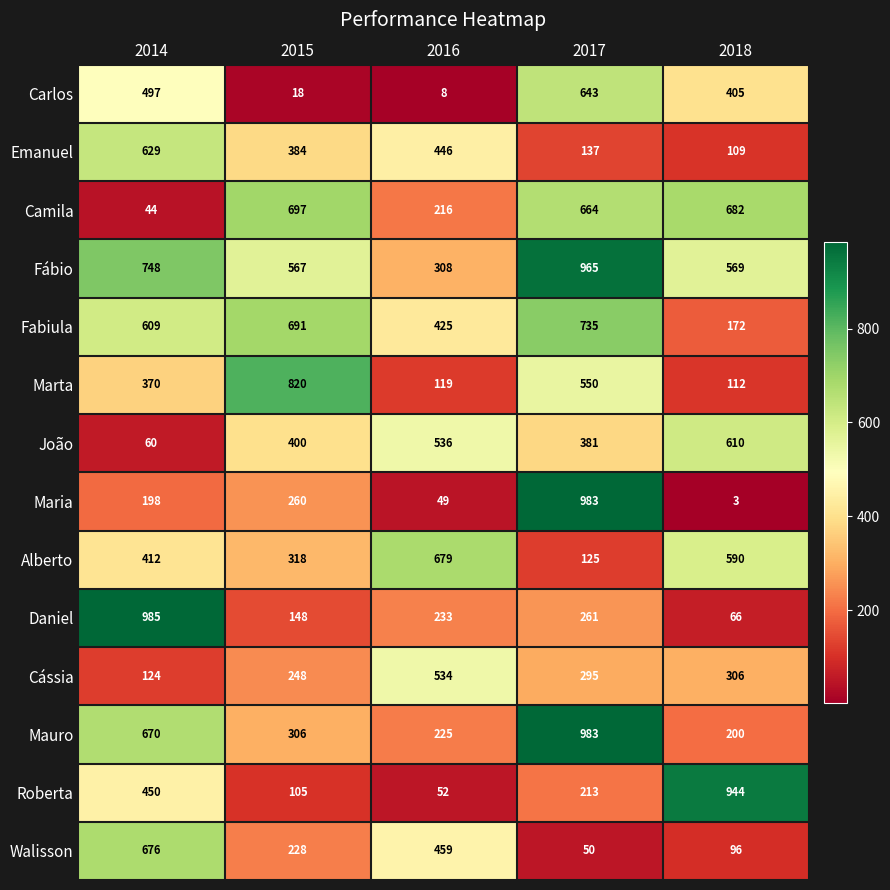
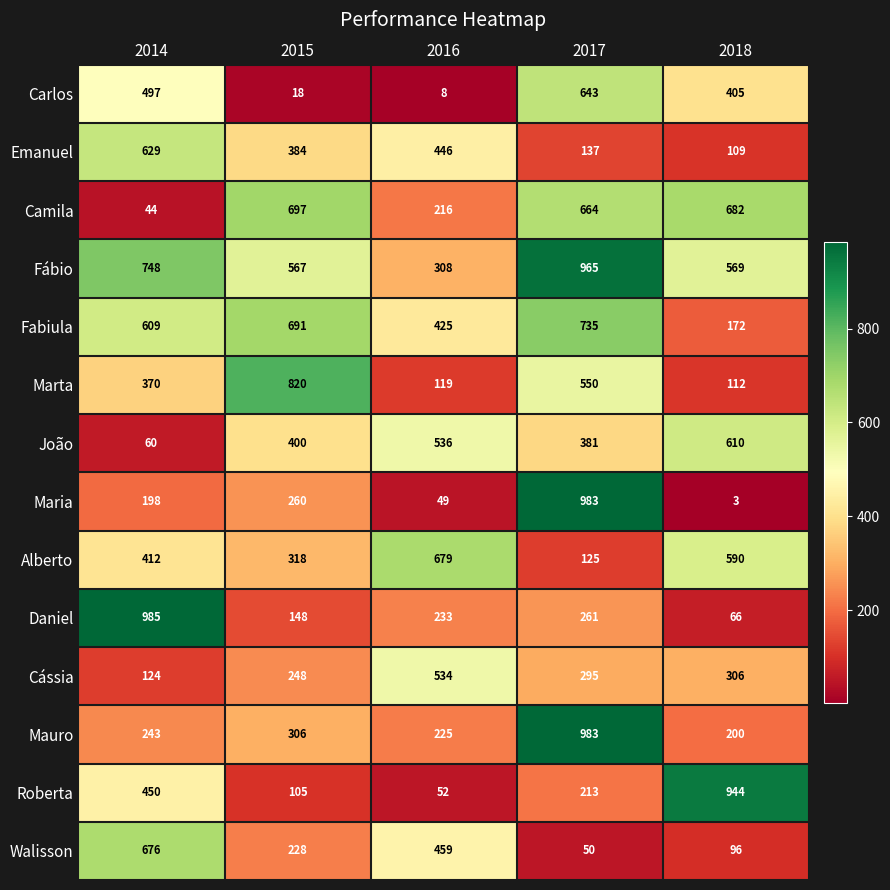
  {
    "Carlos": {
      "2014": 497,
      "2015": 18,
      "2016": 8,
      "2017": 643,
      "2018": 405
    },
    "Emanuel": {
      "2014": 629,
      "2015": 384,
      "2016": 446,
      "2017": 137,
      "2018": 109
    },
    "Camila": {
      "2014": 44,
      "2015": 697,
      "2016": 216,
      "2017": 664,
      "2018": 682
    },
    "Fábio": {
      "2014": 748,
      "2015": 567,
      "2016": 308,
      "2017": 965,
      "2018": 569
    },
    "Fabiula": {
      "2014": 609,
      "2015": 691,
      "2016": 425,
      "2017": 735,
      "2018": 172
    },
    "Marta": {
      "2014": 370,
      "2015": 820,
      "2016": 119,
      "2017": 550,
      "2018": 112
    },
    "João": {
      "2014": 60,
      "2015": 400,
      "2016": 536,
      "2017": 381,
      "2018": 610
    },
    "Maria": {
      "2014": 198,
      "2015": 260,
      "2016": 49,
      "2017": 983,
      "2018": 3
    },
    "Alberto": {
      "2014": 412,
      "2015": 318,
      "2016": 679,
      "2017": 125,
      "2018": 590
    },
    "Daniel": {
      "2014": 985,
      "2015": 148,
      "2016": 233,
      "2017": 261,
      "2018": 66
    },
    "Cássia": {
      "2014": 124,
      "2015": 248,
      "2016": 534,
      "2017": 295,
      "2018": 306
    },
    "Mauro": {
-     "2014": 670,
+     "2014": 243,
      "2015": 306,
      "2016": 225,
      "2017": 983,
      "2018": 200
    },
    "Roberta": {
      "2014": 450,
      "2015": 105,
      "2016": 52,
      "2017": 213,
      "2018": 944
    },
    "Walisson": {
      "2014": 676,
      "2015": 228,
      "2016": 459,
      "2017": 50,
      "2018": 96
    }
  }
